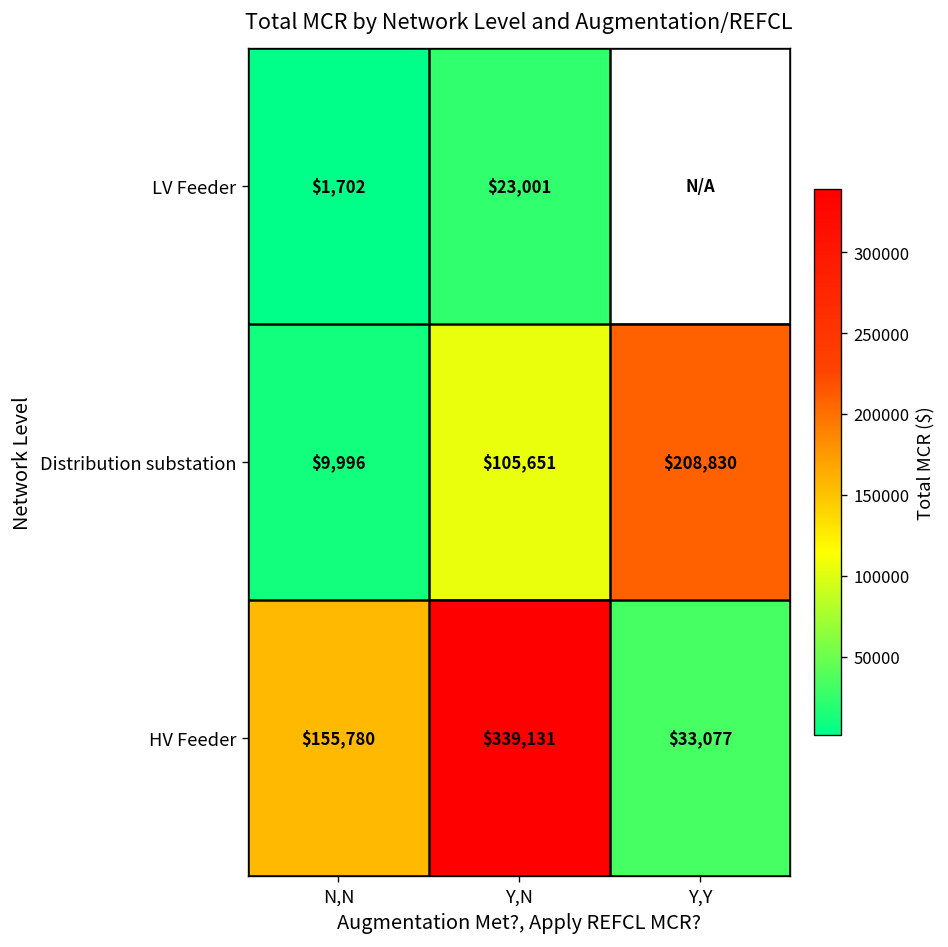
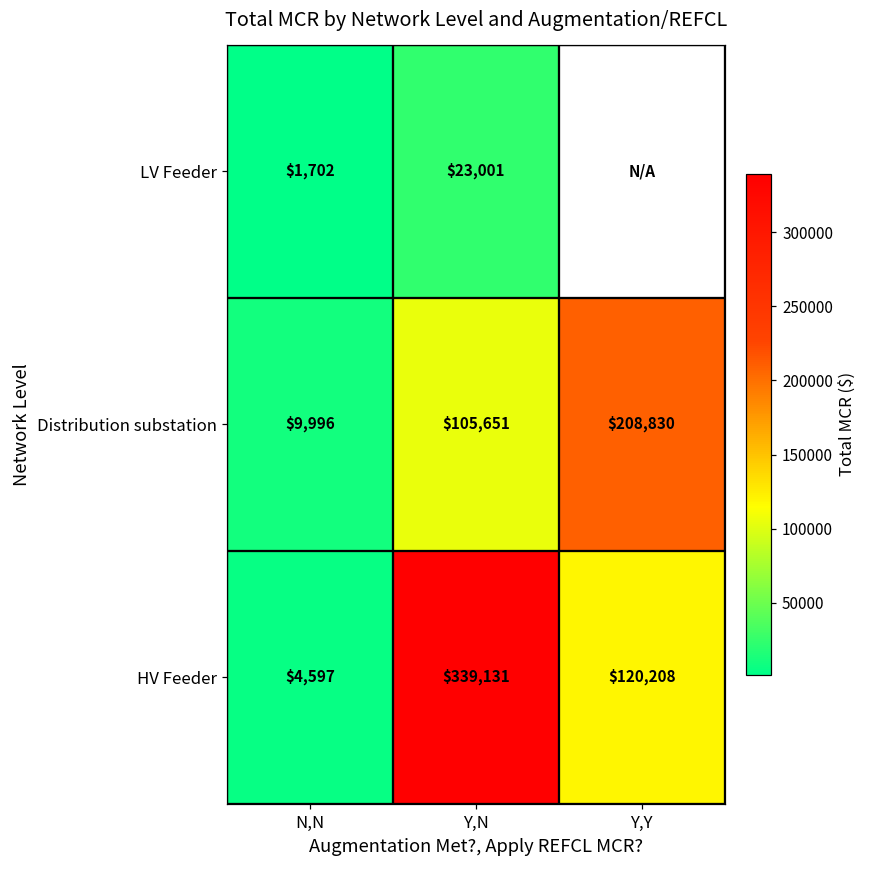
  {
    "LV Feeder": {
      "N,N": "$1,702",
      "Y,N": "$23,001"
    },
    "Distribution substation": {
      "N,N": "$9,996",
      "Y,N": "$105,651",
      "Y,Y": "$208,830"
    },
    "HV Feeder": {
-     "N,N": "$155,780",
+     "N,N": "$4,597",
      "Y,N": "$339,131",
-     "Y,Y": "$33,077"
+     "Y,Y": "$120,208"
    }
  }
